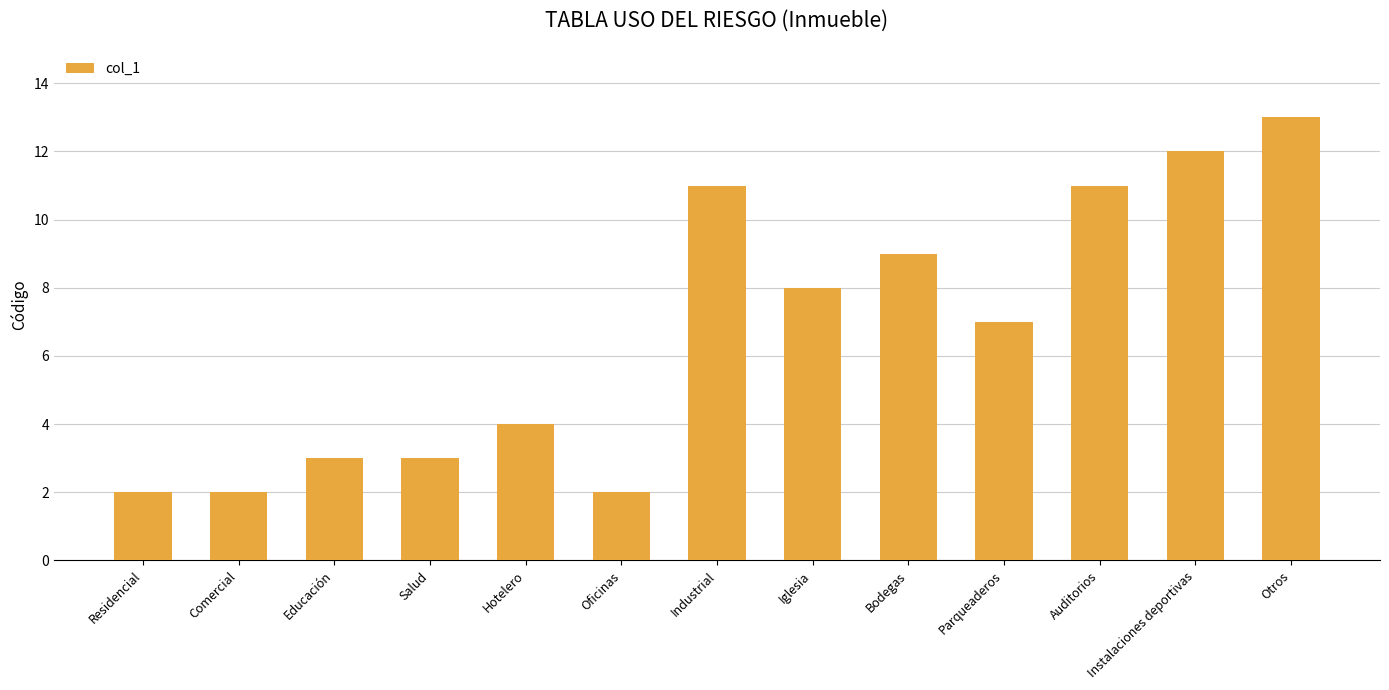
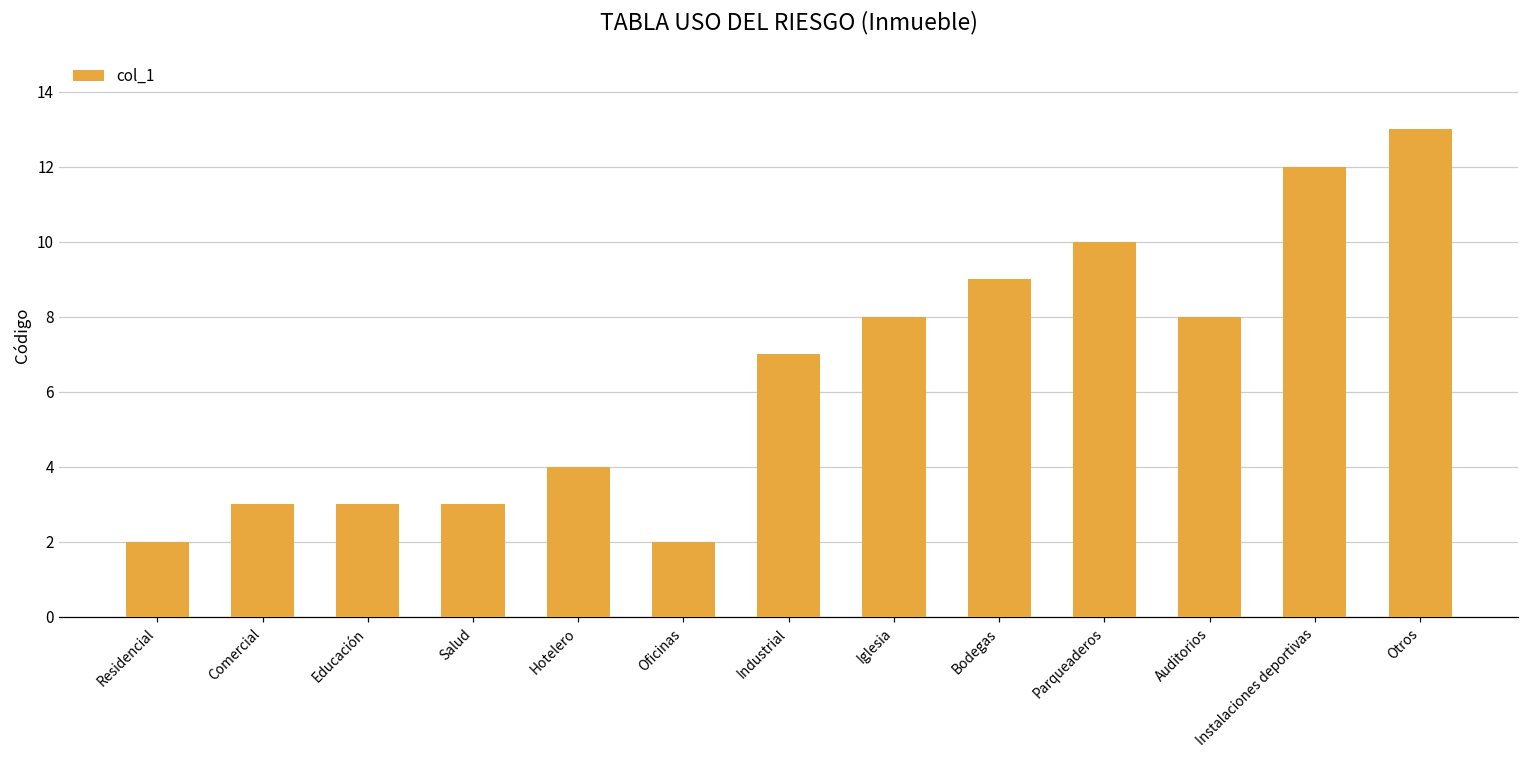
  {
    "Residencial": 2,
-   "Comercial": 2,
+   "Comercial": 3,
    "Educación": 3,
    "Salud": 3,
    "Hotelero": 4,
    "Oficinas": 2,
-   "Industrial": 11,
+   "Industrial": 7,
    "Iglesia": 8,
    "Bodegas": 9,
-   "Parqueaderos": 7,
-   "Auditorios": 11,
+   "Parqueaderos": 10,
+   "Auditorios": 8,
    "Instalaciones deportivas": 12,
    "Otros": 13
  }
